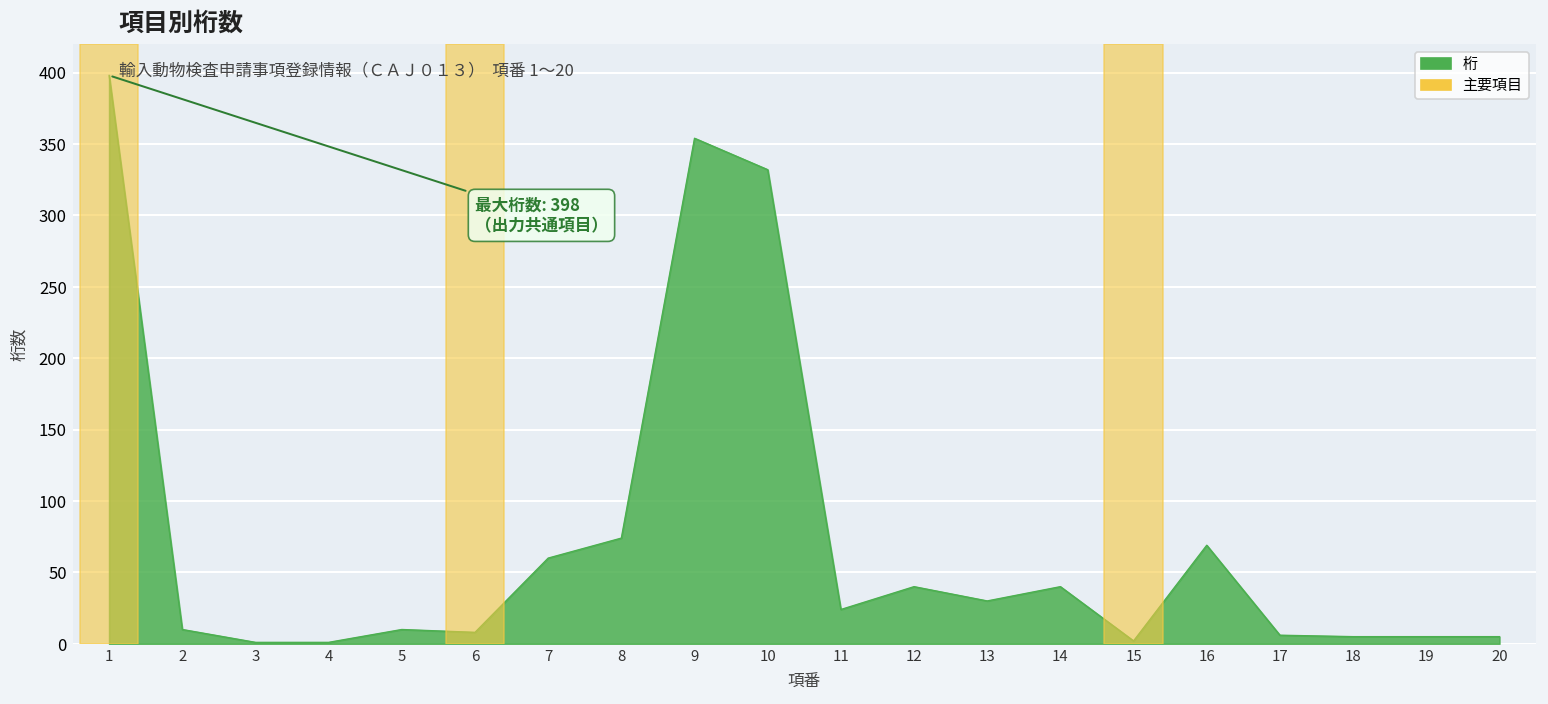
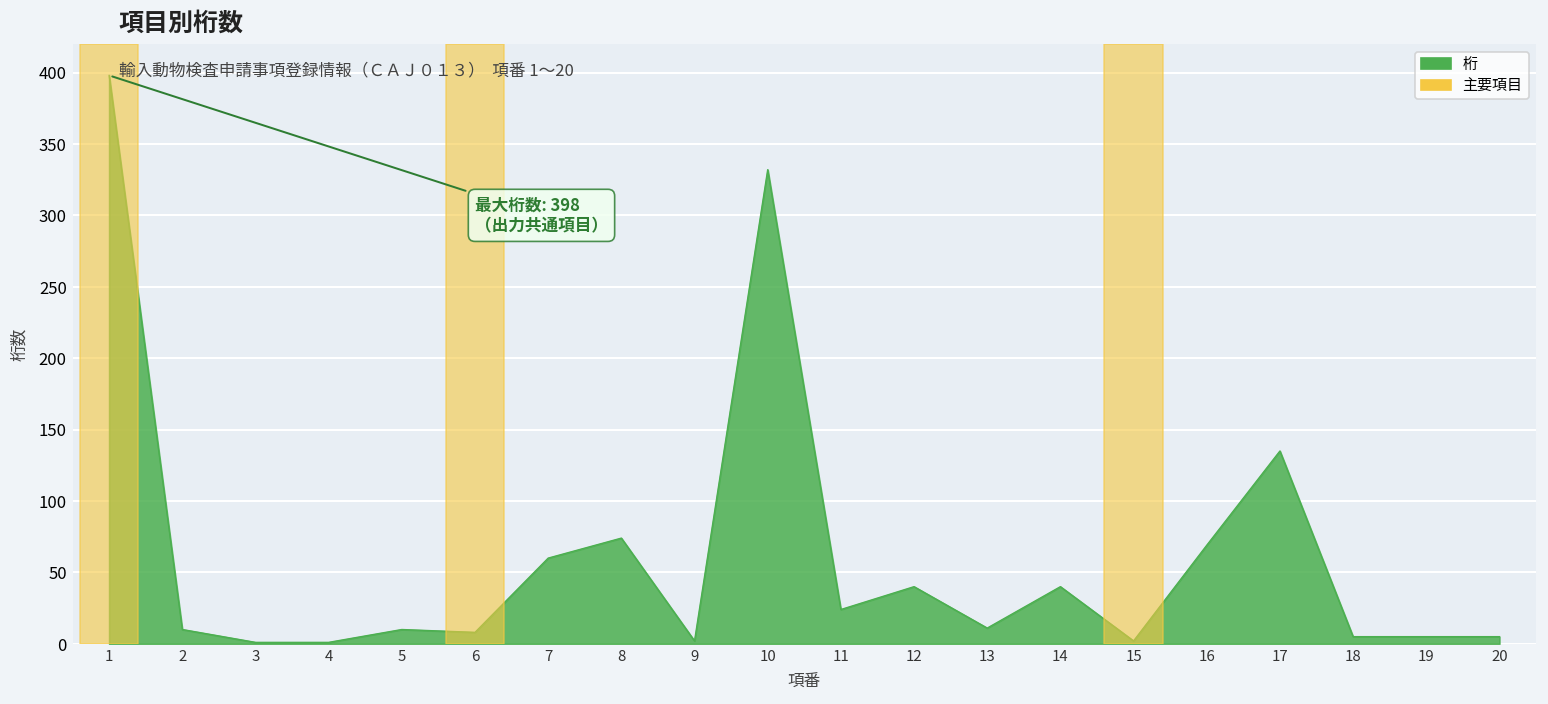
  {
    "2": 10,
    "3": 1,
    "4": 1,
    "5": 10,
    "7": 60,
    "8": 74,
-   "9": 354,
+   "9": 2,
    "10": 332,
    "11": 24,
    "12": 40,
-   "13": 30,
+   "13": 11,
    "14": 40,
    "16": 69,
-   "17": 6,
+   "17": 135,
    "18": 5,
    "19": 5,
    "20": 5
  }
